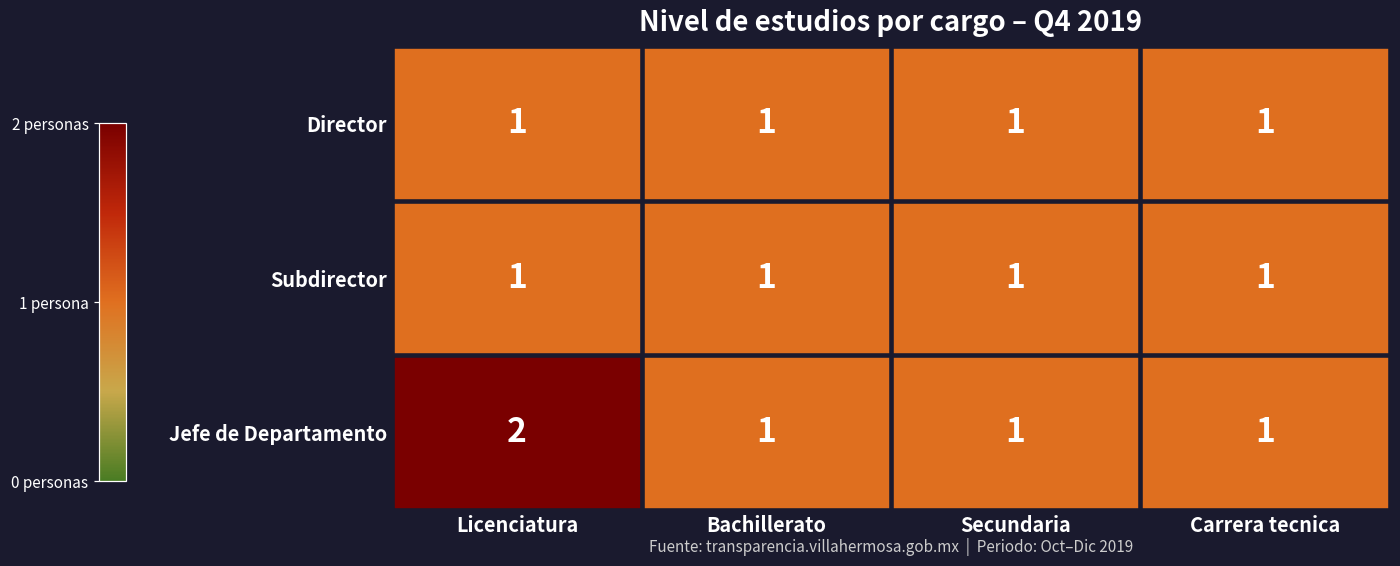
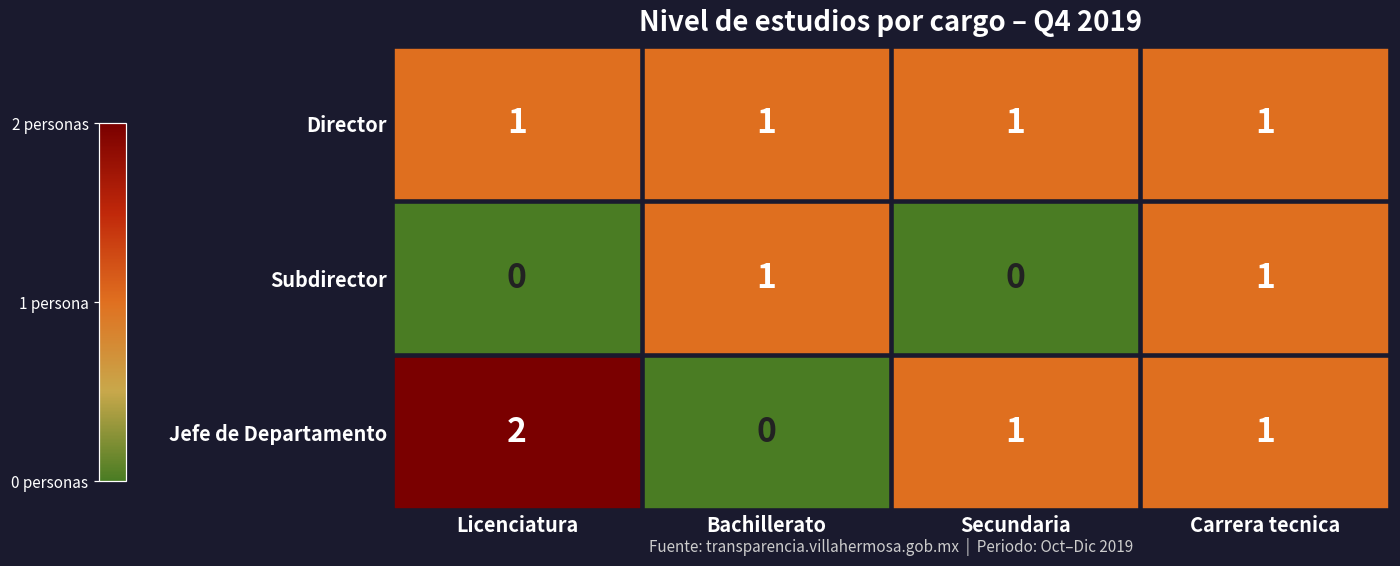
  {
    "Director": {
      "Licenciatura": 1,
      "Bachillerato": 1,
      "Secundaria": 1,
      "Carrera tecnica": 1
    },
    "Subdirector": {
-     "Licenciatura": 1,
+     "Licenciatura": 0,
      "Bachillerato": 1,
-     "Secundaria": 1,
+     "Secundaria": 0,
      "Carrera tecnica": 1
    },
    "Jefe de Departamento": {
      "Licenciatura": 2,
-     "Bachillerato": 1,
+     "Bachillerato": 0,
      "Secundaria": 1,
      "Carrera tecnica": 1
    }
  }
